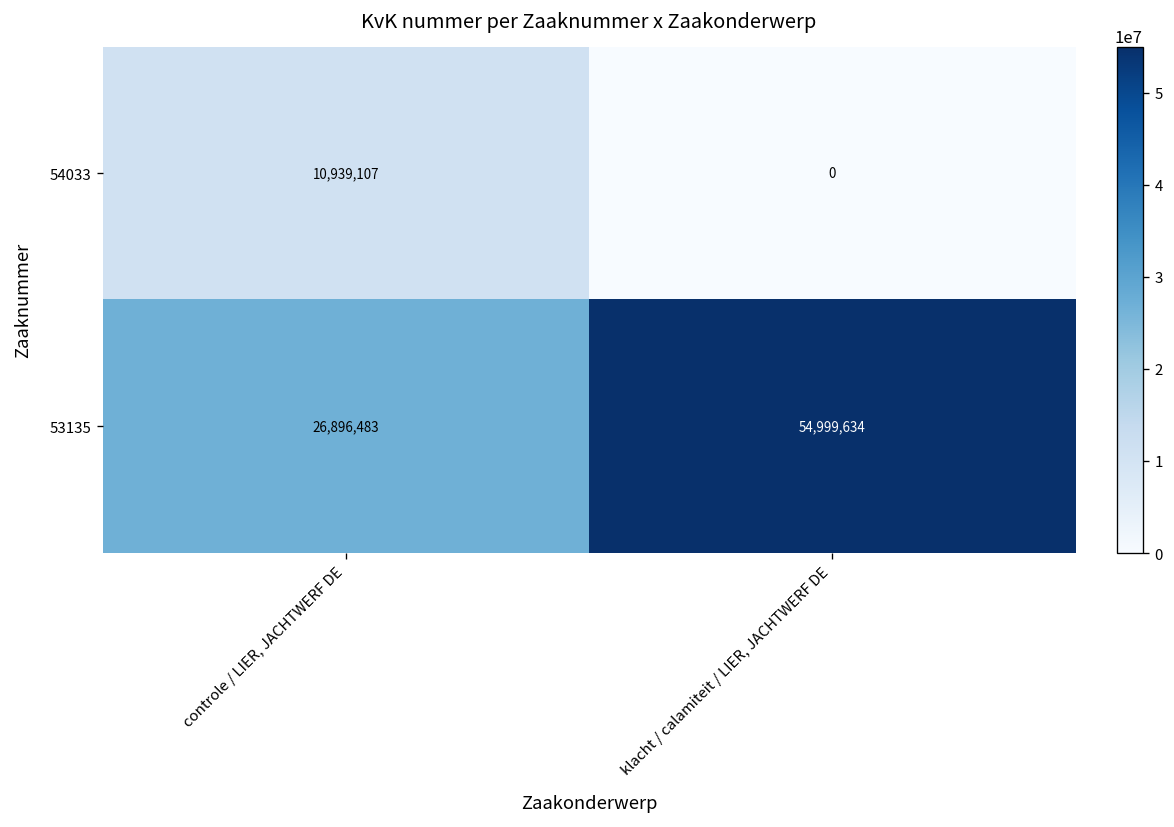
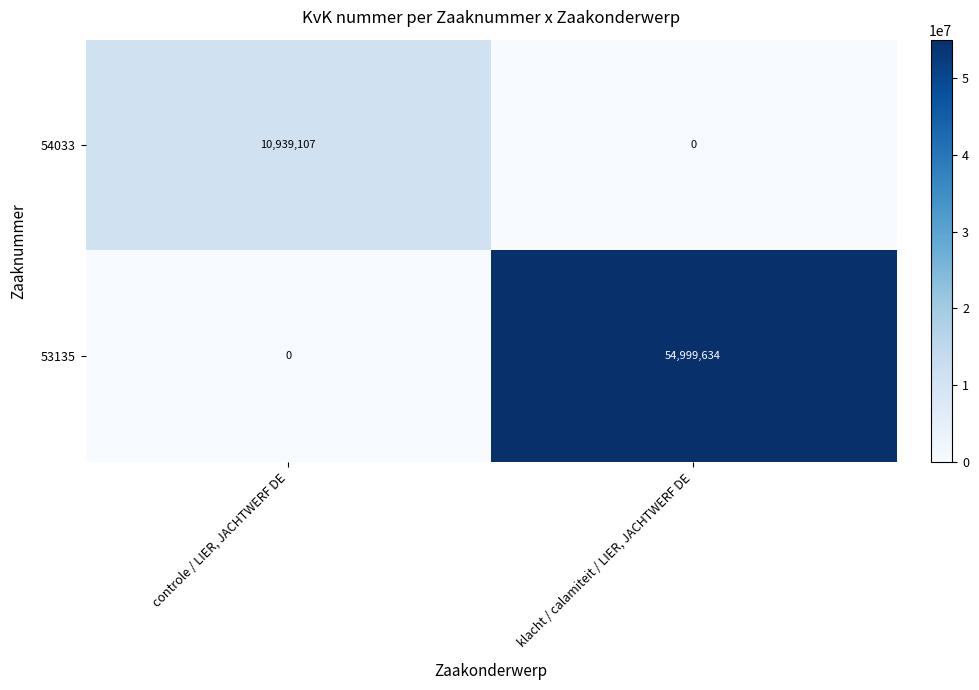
  {
    "54033": {
      "controle / LIER, JACHTWERF DE": "10,939,107",
      "klacht / calamiteit / LIER, JACHTWERF DE": "0"
    },
    "53135": {
-     "controle / LIER, JACHTWERF DE": "26,896,483",
+     "controle / LIER, JACHTWERF DE": "0",
      "klacht / calamiteit / LIER, JACHTWERF DE": "54,999,634"
    }
  }
